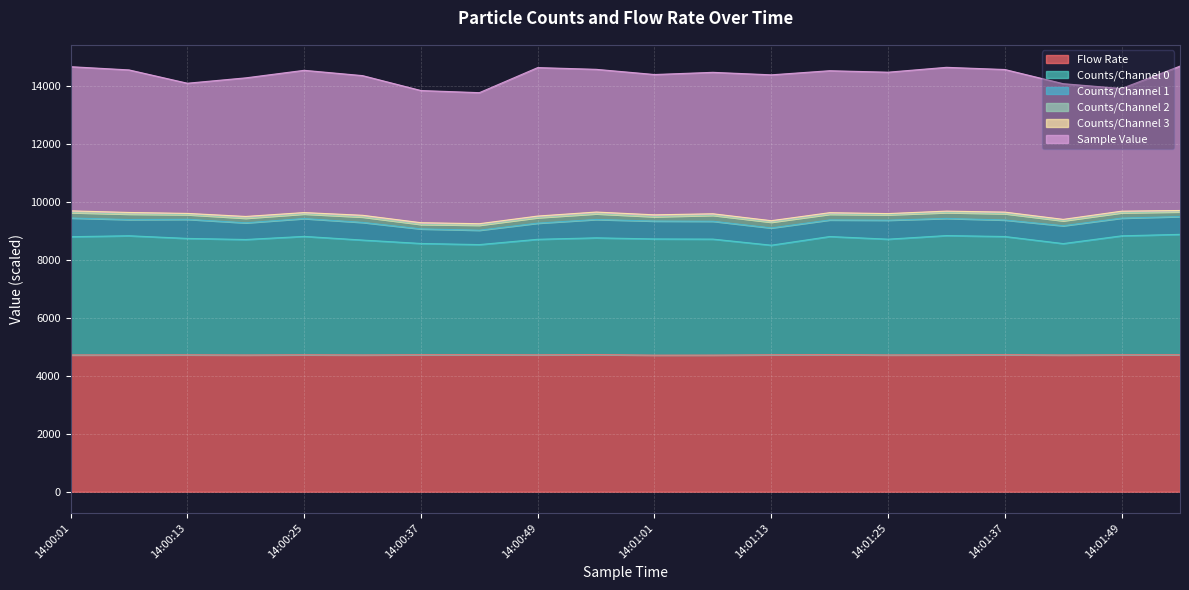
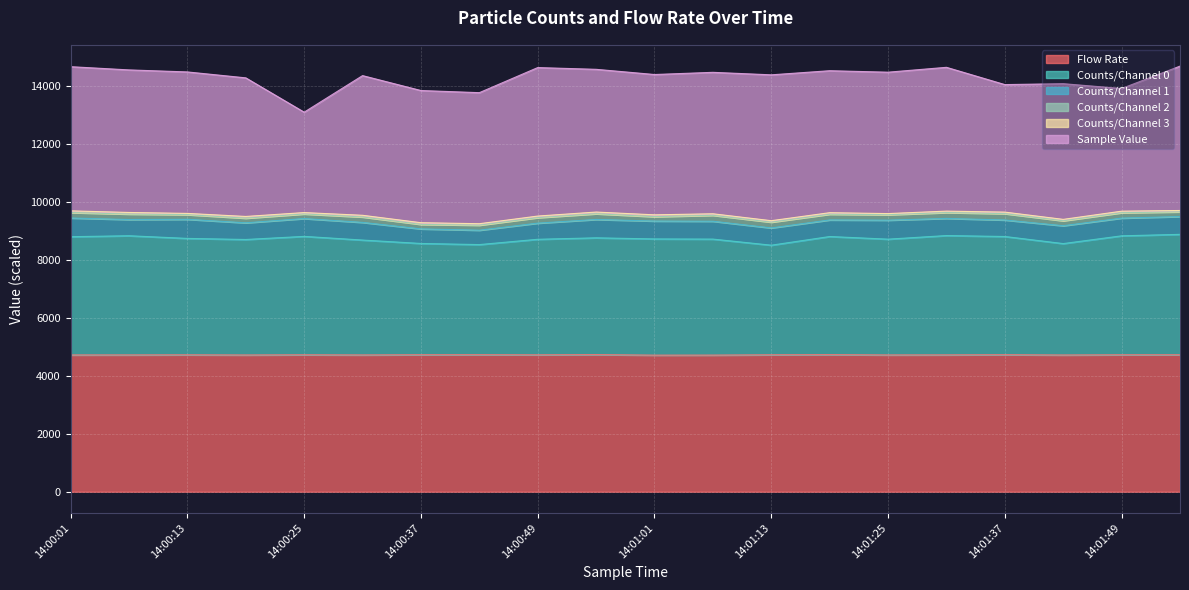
  {
    "Flow Rate": {
      "14:00:01": 4700,
      "14:00:13": 4700,
      "14:00:25": 4700,
      "14:00:37": 4700,
      "14:00:49": 4700,
      "14:01:01": 4700,
      "14:01:13": 4700,
      "14:01:25": 4700,
      "14:01:37": 4700,
      "14:01:49": 4700
    },
    "Sample Value": {
      "14:00:01": 5000,
-     "14:00:13": 4500,
-     "14:00:25": 4900,
+     "14:00:13": 4900,
+     "14:00:25": 3500,
      "14:00:37": 4600,
      "14:00:49": 5100,
      "14:01:01": 4800,
      "14:01:13": 5000,
      "14:01:25": 4900,
-     "14:01:37": 4900
+     "14:01:37": 4400
    }
  }
